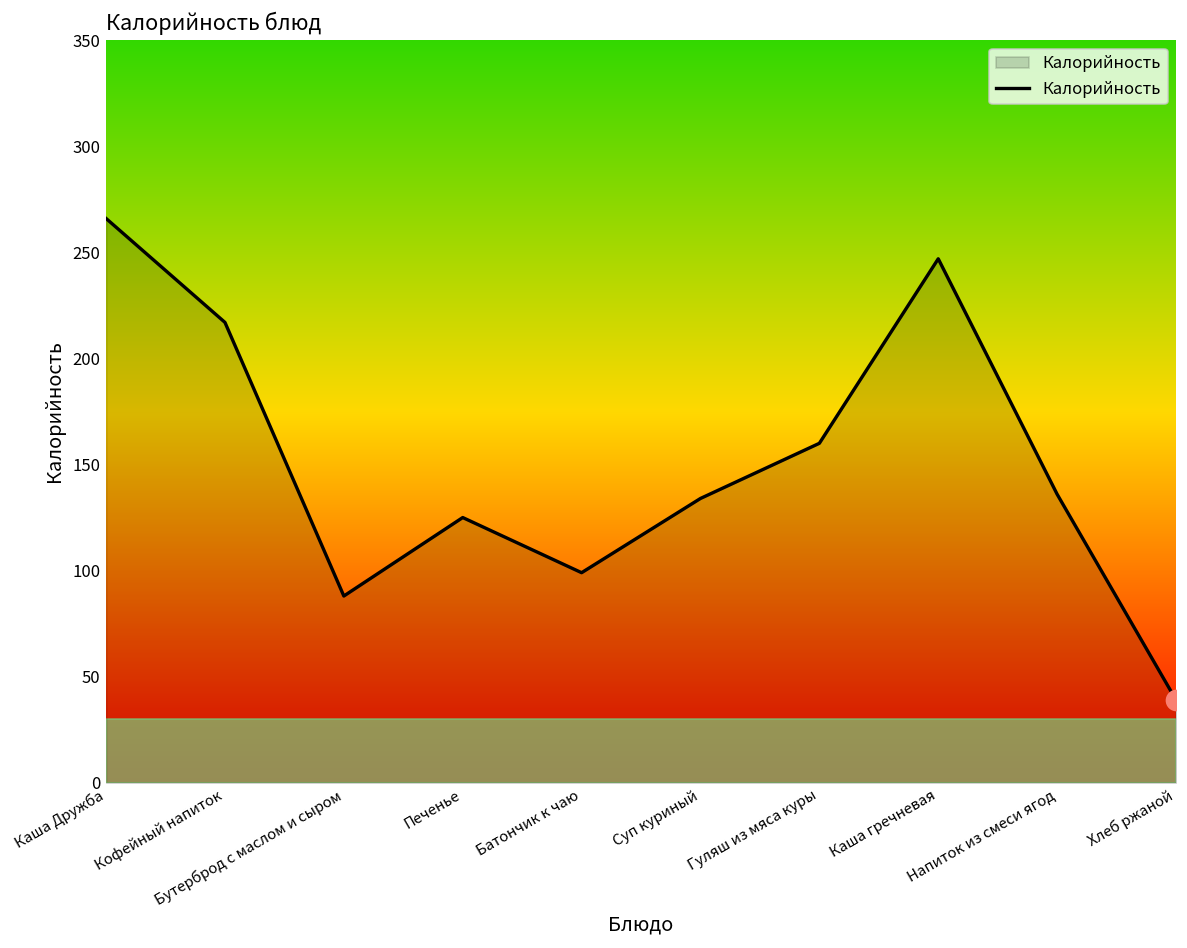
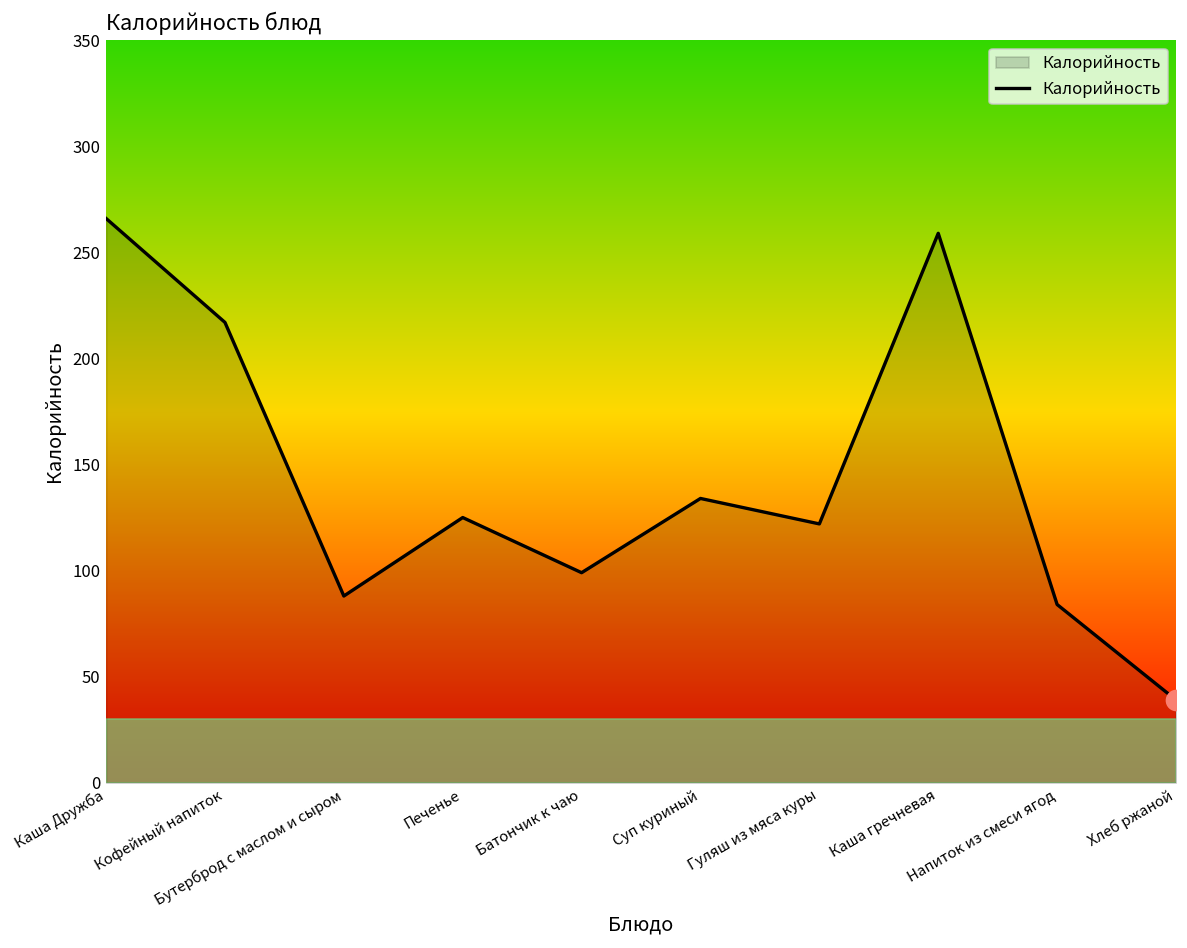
  {
    "Калорийность": {
      "Каша Дружба": 266,
      "Кофейный напиток": 217,
      "Бутерброд с маслом и сыром": 88,
      "Печенье": 125,
      "Батончик к чаю": 99,
      "Суп куриный": 134,
-     "Гуляш из мяса куры": 160,
-     "Каша гречневая": 247,
-     "Напиток из смеси ягод": 136
+     "Гуляш из мяса куры": 122,
+     "Каша гречневая": 259,
+     "Напиток из смеси ягод": 84
    }
  }
